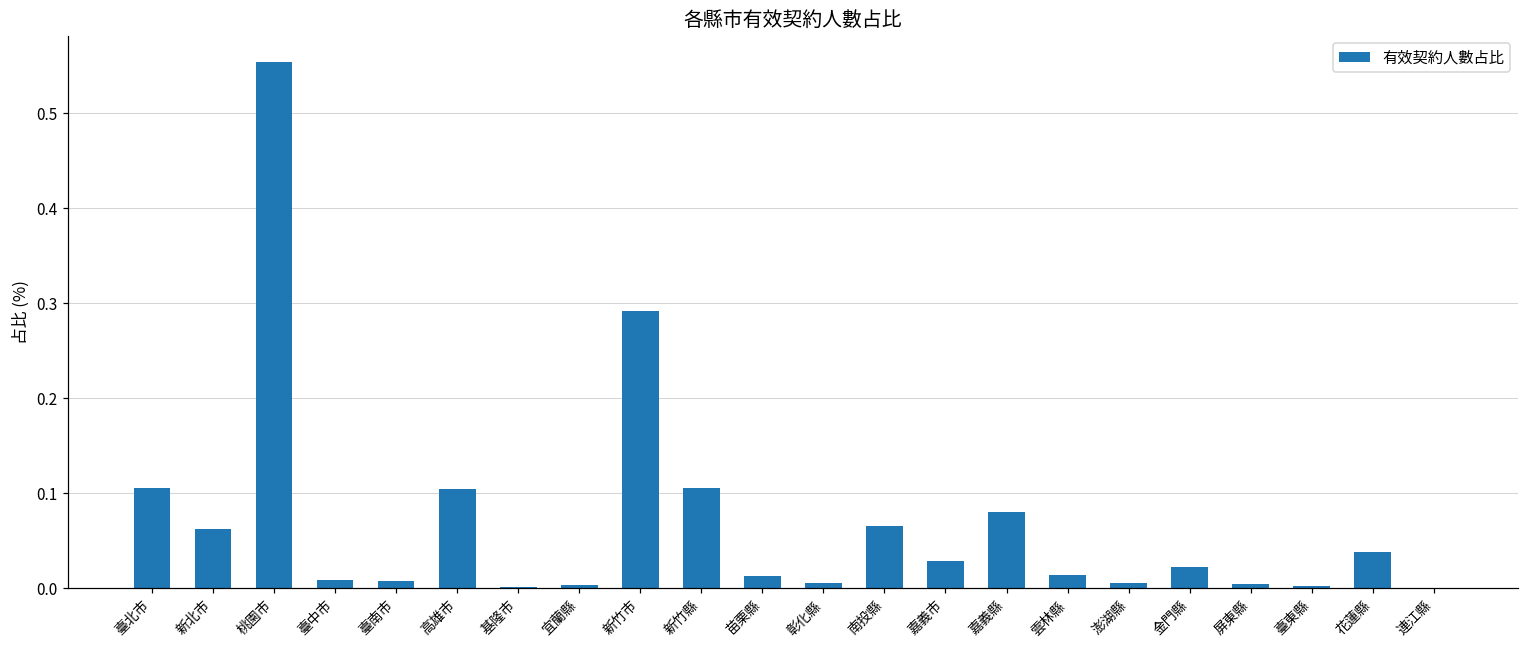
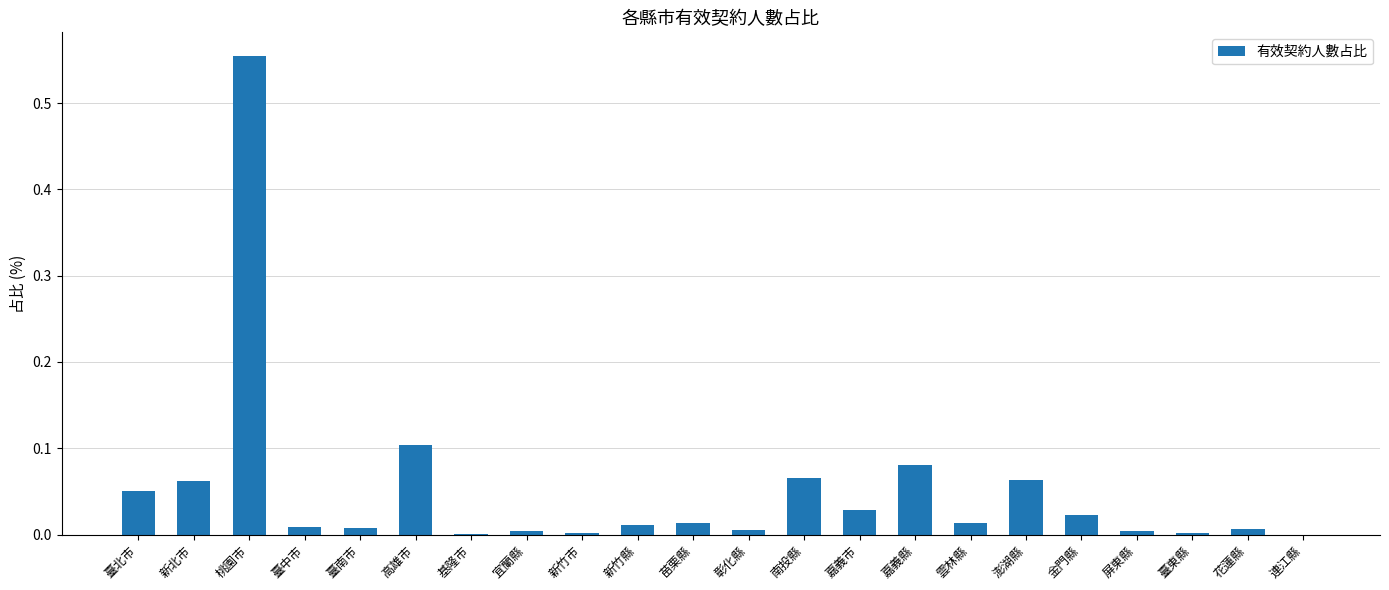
  {
-   "臺北市": 0.11,
+   "臺北市": 0.05,
    "新北市": 0.06,
    "桃園市": 0.55,
    "臺中市": 0.01,
    "臺南市": 0.01,
    "高雄市": 0.10,
    "宜蘭縣": 0.00,
-   "新竹市": 0.29,
-   "新竹縣": 0.10,
+   "新竹市": 0.00,
+   "新竹縣": 0.01,
    "苗栗縣": 0.01,
    "彰化縣": 0.01,
    "南投縣": 0.07,
    "嘉義市": 0.03,
    "嘉義縣": 0.08,
    "雲林縣": 0.01,
-   "澎湖縣": 0.01,
+   "澎湖縣": 0.06,
    "金門縣": 0.02,
    "屏東縣": 0.00,
-   "花蓮縣": 0.04
+   "花蓮縣": 0.01
  }
